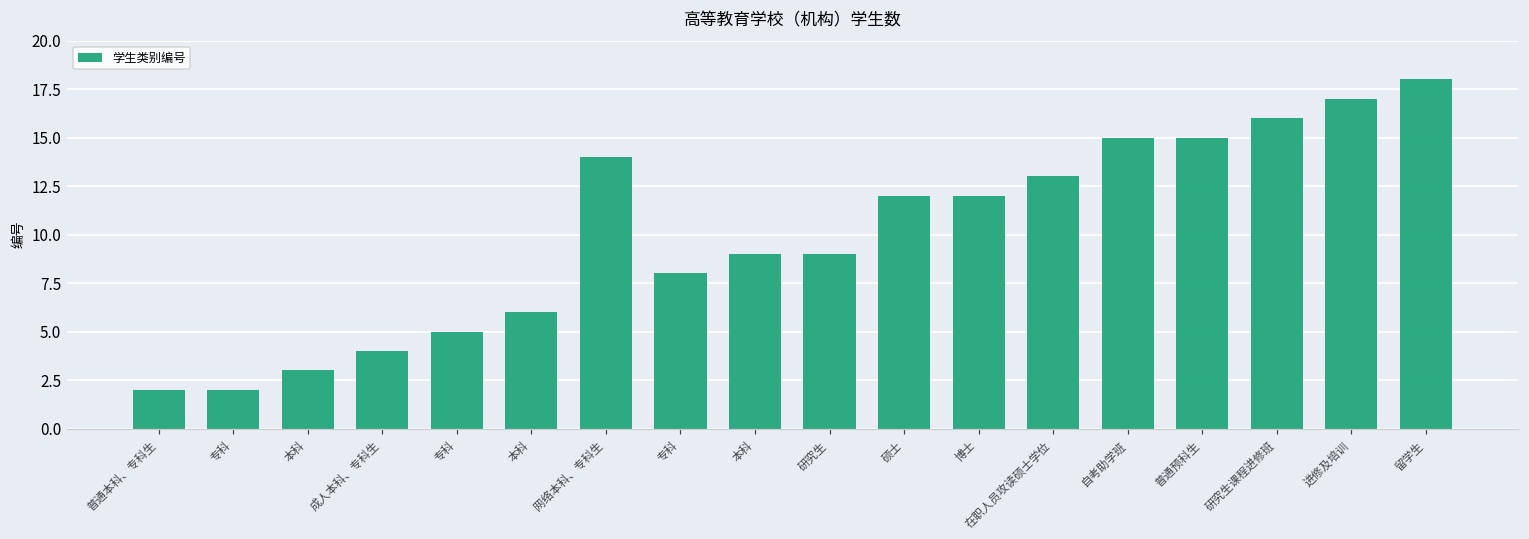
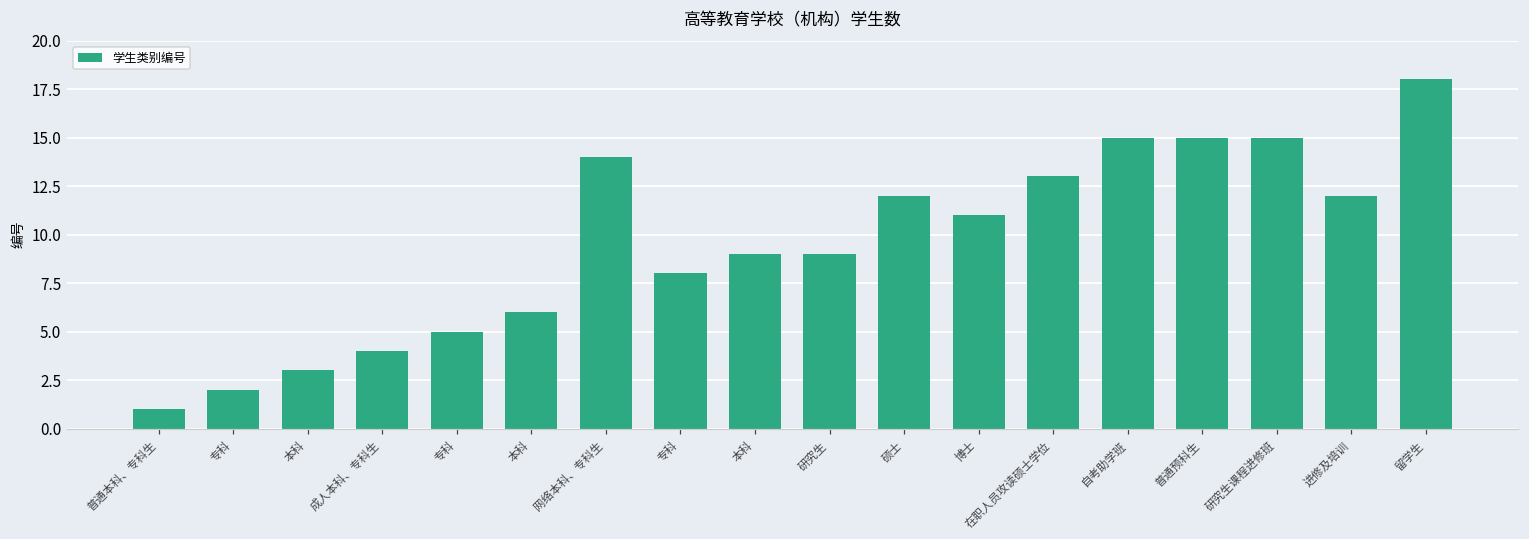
  {
-   "普通本科、专科生": 2,
+   "普通本科、专科生": 1,
    "成人本科、专科生": 4,
    "网络本科、专科生": 14,
    "研究生": 9,
    "硕士": 12,
-   "博士": 12,
+   "博士": 11,
    "在职人员攻读硕士学位": 13,
    "自考助学班": 15,
    "普通预科生": 15,
-   "研究生课程进修班": 16,
-   "进修及培训": 17,
+   "研究生课程进修班": 15,
+   "进修及培训": 12,
    "留学生": 18
  }
